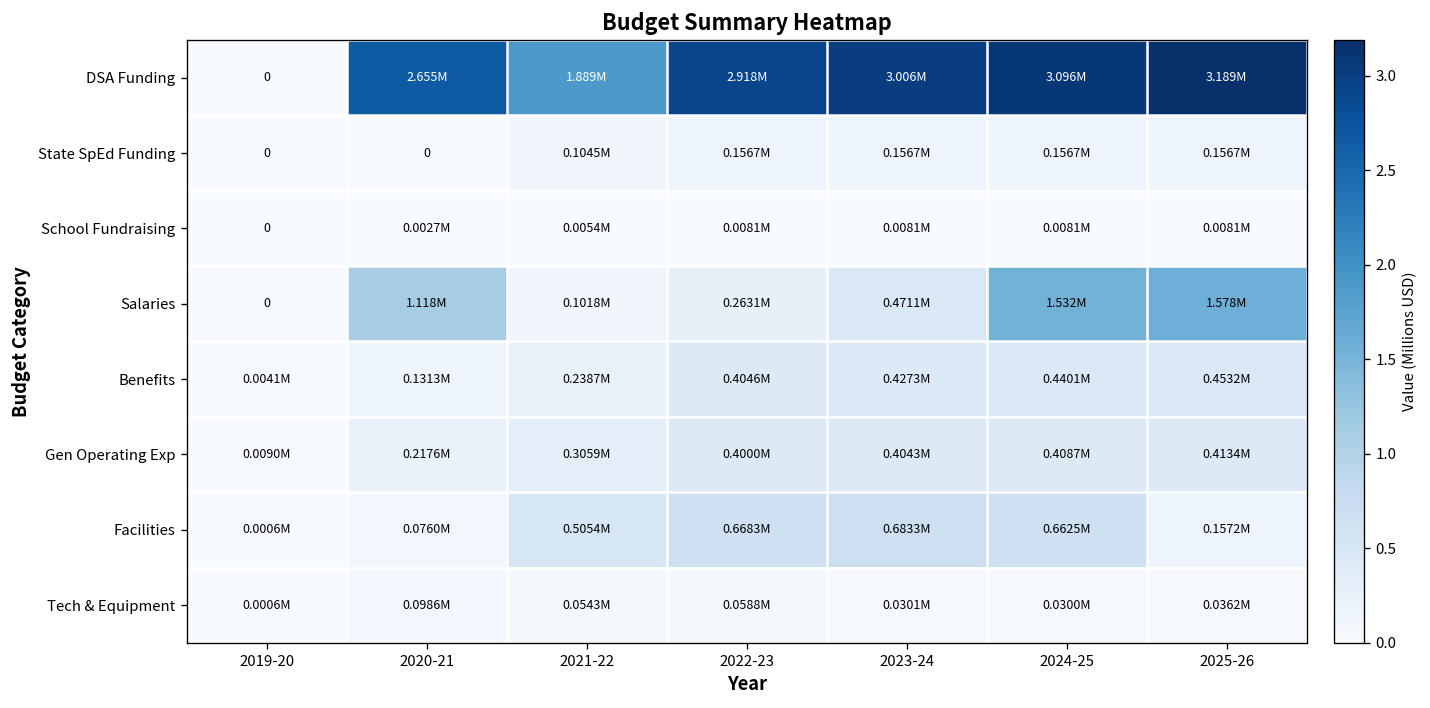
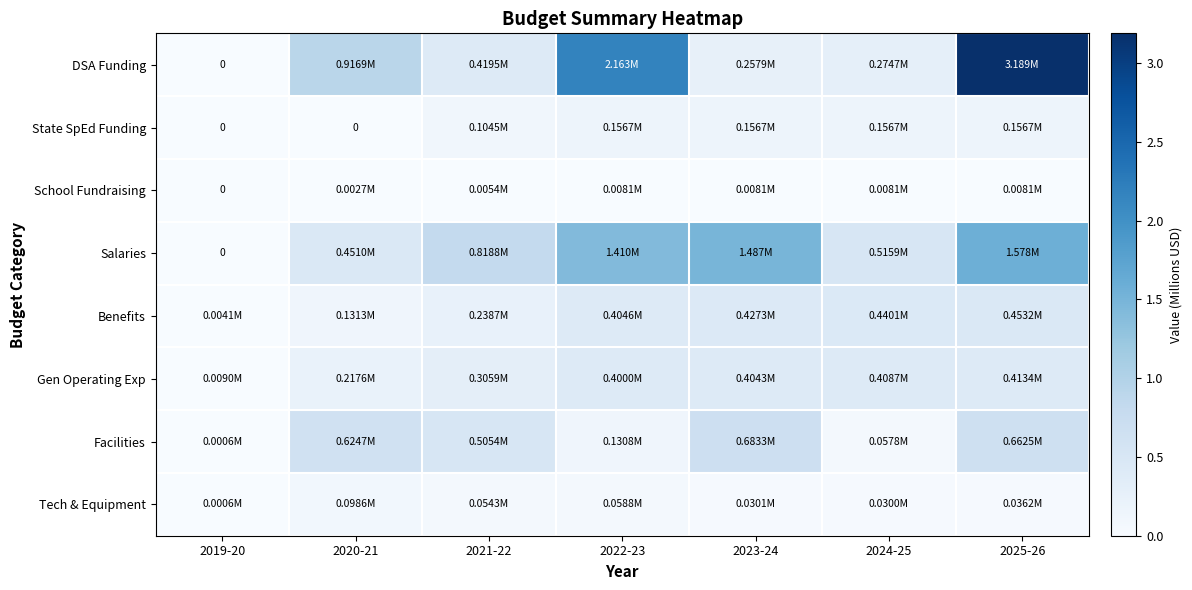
  {
    "DSA Funding": {
      "2019-20": "0",
-     "2020-21": "2.655M",
-     "2021-22": "1.889M",
-     "2022-23": "2.918M",
-     "2023-24": "3.006M",
-     "2024-25": "3.096M",
+     "2020-21": "0.9169M",
+     "2021-22": "0.4195M",
+     "2022-23": "2.163M",
+     "2023-24": "0.2579M",
+     "2024-25": "0.2747M",
      "2025-26": "3.189M"
    },
    "State SpEd Funding": {
      "2019-20": "0",
      "2020-21": "0",
      "2021-22": "0.1045M",
      "2022-23": "0.1567M",
      "2023-24": "0.1567M",
      "2024-25": "0.1567M",
      "2025-26": "0.1567M"
    },
    "School Fundraising": {
      "2019-20": "0",
      "2020-21": "0.0027M",
      "2021-22": "0.0054M",
      "2022-23": "0.0081M",
      "2023-24": "0.0081M",
      "2024-25": "0.0081M",
      "2025-26": "0.0081M"
    },
    "Salaries": {
      "2019-20": "0",
-     "2020-21": "1.118M",
-     "2021-22": "0.1018M",
-     "2022-23": "0.2631M",
-     "2023-24": "0.4711M",
-     "2024-25": "1.532M",
+     "2020-21": "0.4510M",
+     "2021-22": "0.8188M",
+     "2022-23": "1.410M",
+     "2023-24": "1.487M",
+     "2024-25": "0.5159M",
      "2025-26": "1.578M"
    },
    "Benefits": {
      "2019-20": "0.0041M",
      "2020-21": "0.1313M",
      "2021-22": "0.2387M",
      "2022-23": "0.4046M",
      "2023-24": "0.4273M",
      "2024-25": "0.4401M",
      "2025-26": "0.4532M"
    },
    "Gen Operating Exp": {
      "2019-20": "0.0090M",
      "2020-21": "0.2176M",
      "2021-22": "0.3059M",
      "2022-23": "0.4000M",
      "2023-24": "0.4043M",
      "2024-25": "0.4087M",
      "2025-26": "0.4134M"
    },
    "Facilities": {
      "2019-20": "0.0006M",
-     "2020-21": "0.0760M",
+     "2020-21": "0.6247M",
      "2021-22": "0.5054M",
-     "2022-23": "0.6683M",
+     "2022-23": "0.1308M",
      "2023-24": "0.6833M",
-     "2024-25": "0.6625M",
-     "2025-26": "0.1572M"
+     "2024-25": "0.0578M",
+     "2025-26": "0.6625M"
    },
    "Tech & Equipment": {
      "2019-20": "0.0006M",
      "2020-21": "0.0986M",
      "2021-22": "0.0543M",
      "2022-23": "0.0588M",
      "2023-24": "0.0301M",
      "2024-25": "0.0300M",
      "2025-26": "0.0362M"
    }
  }
